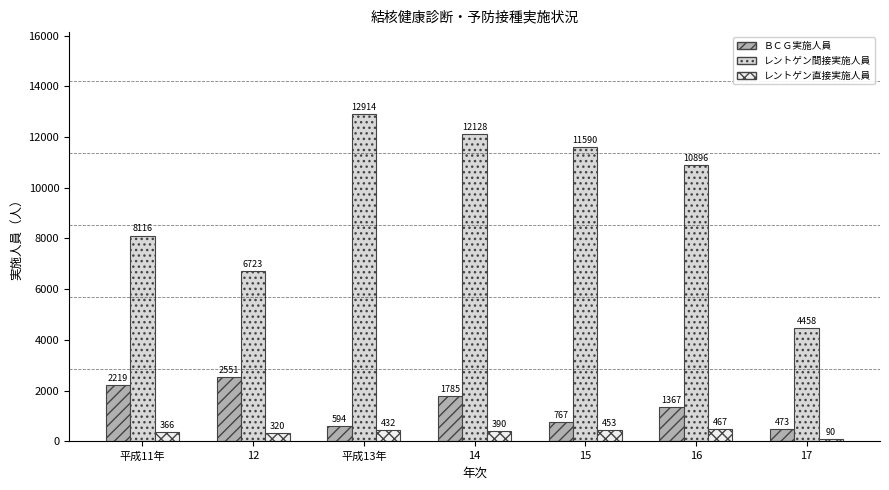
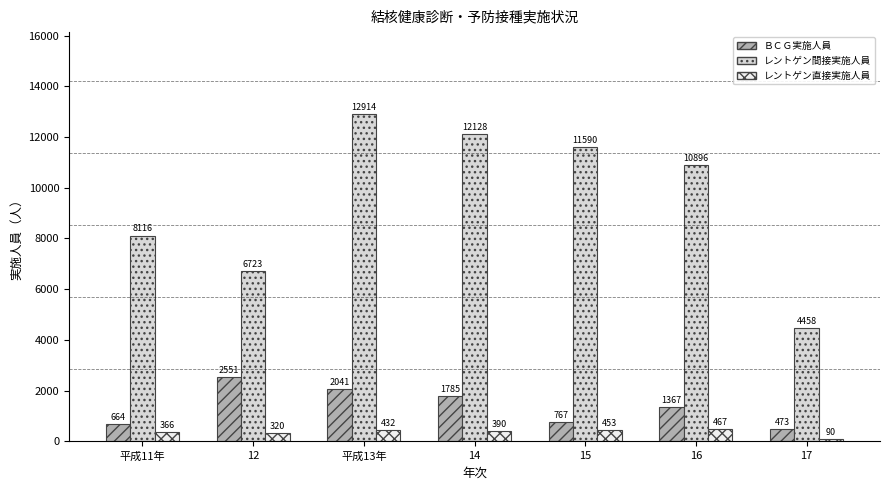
  {
    "ＢＣＧ実施人員": {
-     "平成11年": 2219,
+     "平成11年": 664,
      "12": 2551,
-     "平成13年": 594,
+     "平成13年": 2041,
      "14": 1785,
      "15": 767,
      "16": 1367,
      "17": 473
    }
  }
